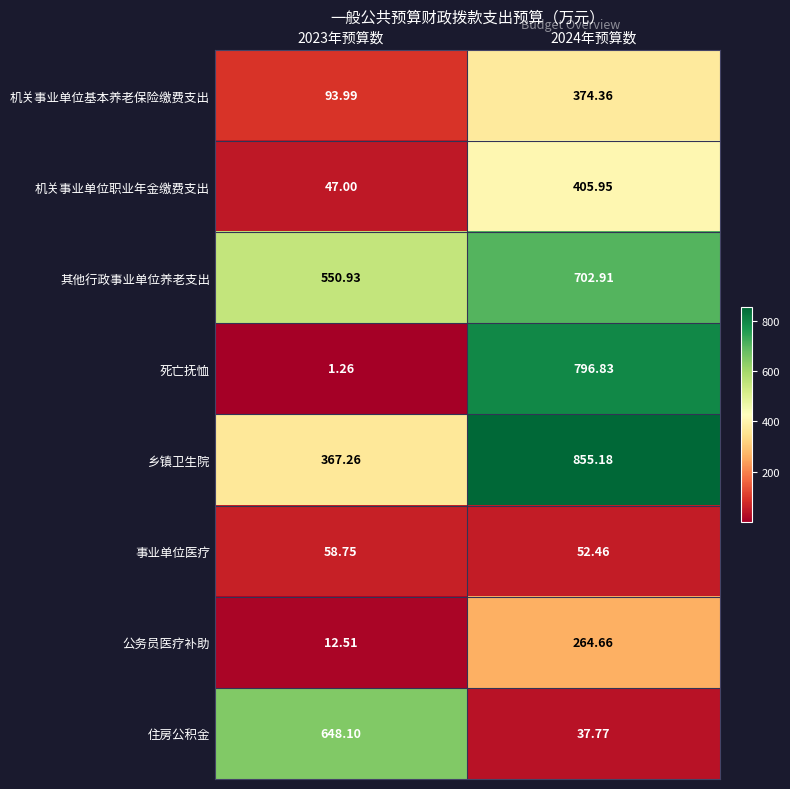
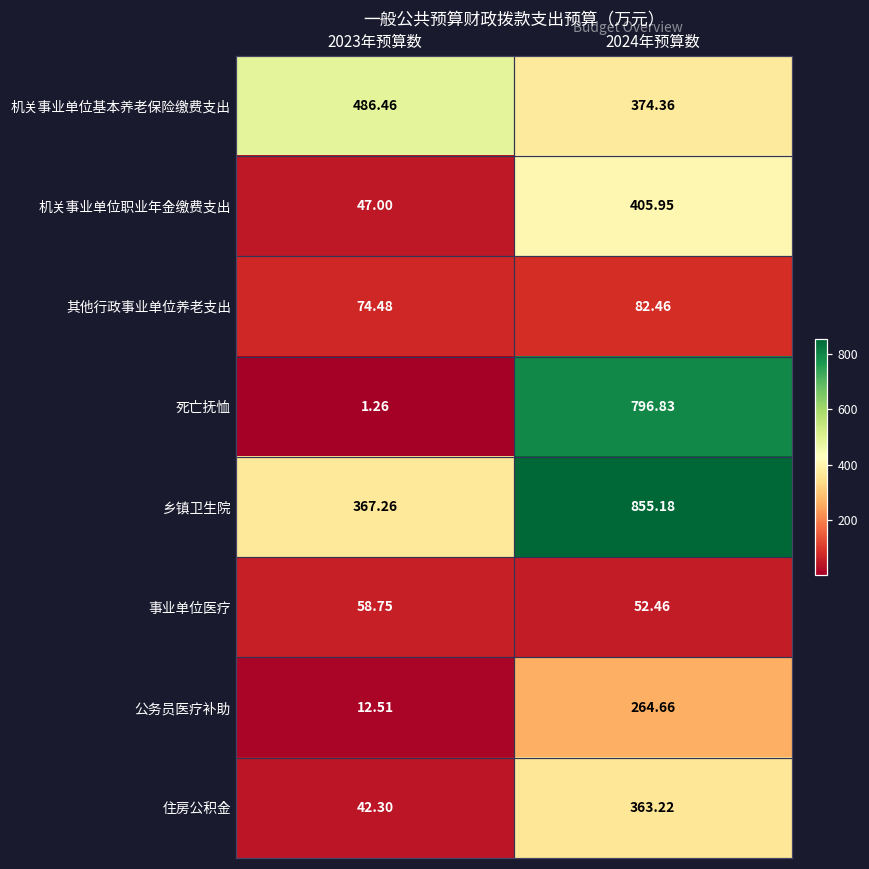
  {
    "机关事业单位基本养老保险缴费支出": {
-     "2023年预算数": 93.99,
+     "2023年预算数": 486.46,
      "2024年预算数": 374.36
    },
    "机关事业单位职业年金缴费支出": {
      "2023年预算数": 47.00,
      "2024年预算数": 405.95
    },
    "其他行政事业单位养老支出": {
-     "2023年预算数": 550.93,
-     "2024年预算数": 702.91
+     "2023年预算数": 74.48,
+     "2024年预算数": 82.46
    },
    "死亡抚恤": {
      "2023年预算数": 1.26,
      "2024年预算数": 796.83
    },
    "乡镇卫生院": {
      "2023年预算数": 367.26,
      "2024年预算数": 855.18
    },
    "事业单位医疗": {
      "2023年预算数": 58.75,
      "2024年预算数": 52.46
    },
    "公务员医疗补助": {
      "2023年预算数": 12.51,
      "2024年预算数": 264.66
    },
    "住房公积金": {
-     "2023年预算数": 648.10,
-     "2024年预算数": 37.77
+     "2023年预算数": 42.30,
+     "2024年预算数": 363.22
    }
  }
